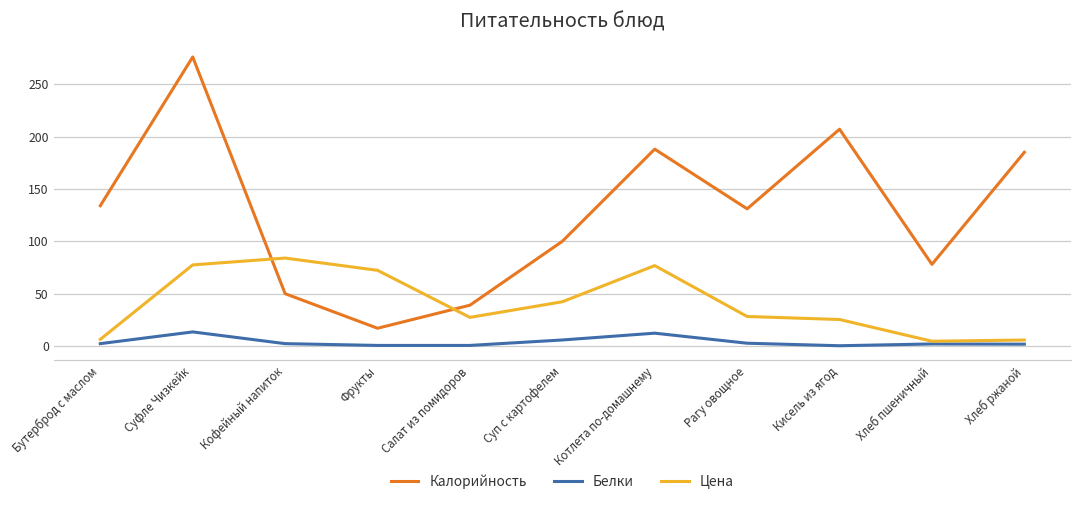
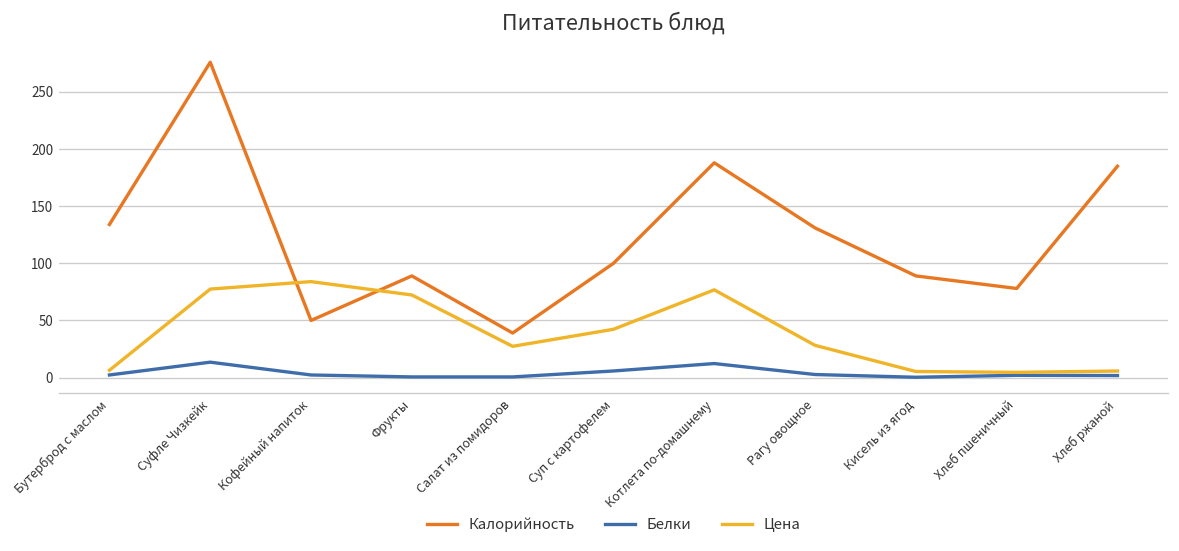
  {
    "Калорийность": {
      "Бутерброд с маслом": 130,
      "Суфле Чизкейк": 280,
      "Кофейный напиток": 50,
-     "Фрукты": 20,
+     "Фрукты": 90,
      "Салат из помидоров": 40,
      "Суп с картофелем": 100,
      "Котлета по-домашнему": 190,
      "Рагу овощное": 130,
-     "Кисель из ягод": 210,
+     "Кисель из ягод": 90,
      "Хлеб пшеничный": 80,
      "Хлеб ржаной": 190
    },
    "Белки": {
      "Бутерброд с маслом": 0,
      "Суфле Чизкейк": 10,
      "Кофейный напиток": 0,
      "Фрукты": 0,
      "Салат из помидоров": 0,
      "Суп с картофелем": 10,
      "Котлета по-домашнему": 10,
      "Рагу овощное": 0,
      "Кисель из ягод": 0,
      "Хлеб ржаной": 0
    },
    "Цена": {
      "Бутерброд с маслом": 10,
      "Суфле Чизкейк": 80,
      "Кофейный напиток": 80,
      "Фрукты": 70,
      "Салат из помидоров": 30,
      "Суп с картофелем": 40,
      "Котлета по-домашнему": 80,
      "Рагу овощное": 30,
-     "Кисель из ягод": 30,
+     "Кисель из ягод": 10,
      "Хлеб ржаной": 10
    }
  }
